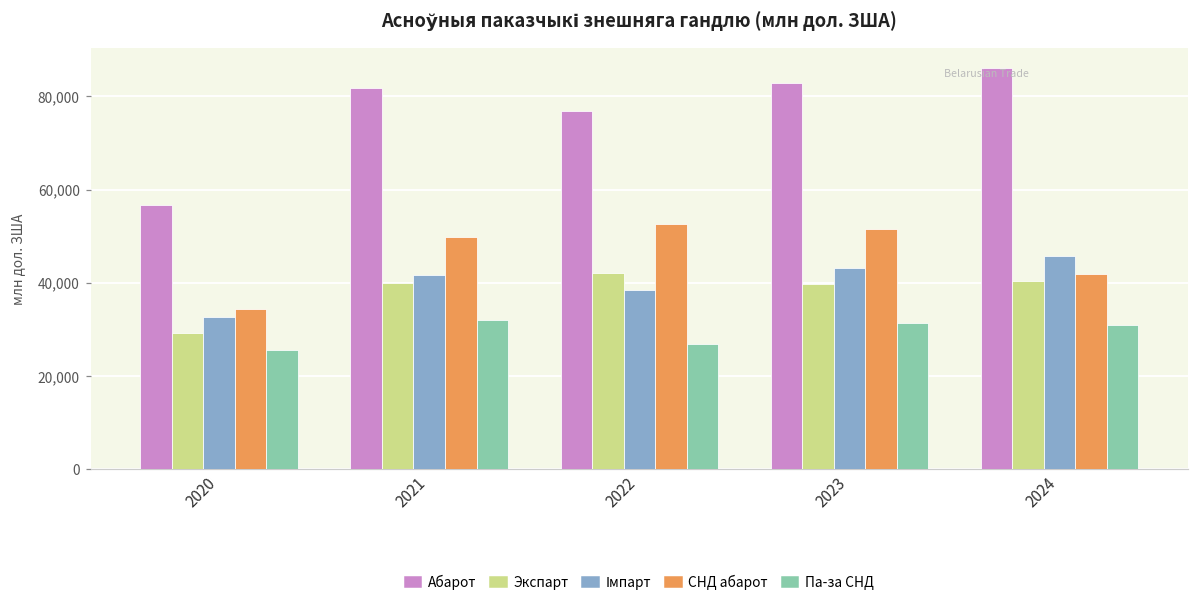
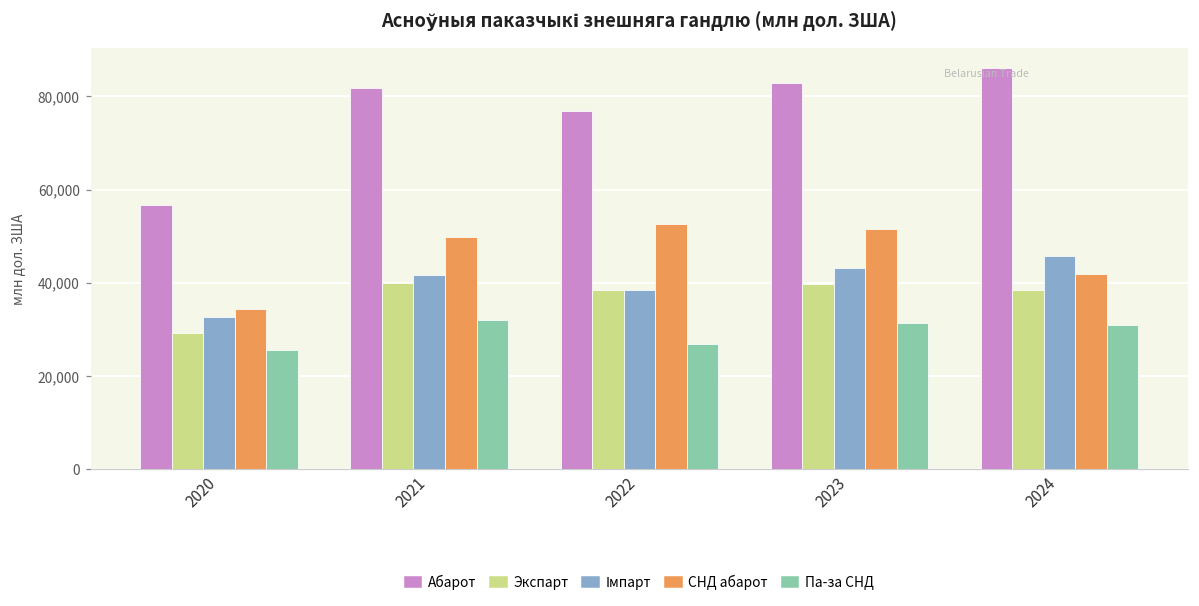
  {
    "Абарот": {
      "2020": "57,000",
      "2021": "82,000",
      "2022": "77,000",
      "2023": "83,000",
      "2024": "86,000"
    },
    "Экспарт": {
      "2020": "29,000",
      "2021": "40,000",
-     "2022": "42,000",
+     "2022": "38,000",
      "2023": "40,000",
-     "2024": "40,000"
+     "2024": "38,000"
    },
    "СНД абарот": {
      "2020": "34,000",
      "2021": "50,000",
      "2022": "53,000",
      "2023": "52,000",
      "2024": "42,000"
    }
  }
